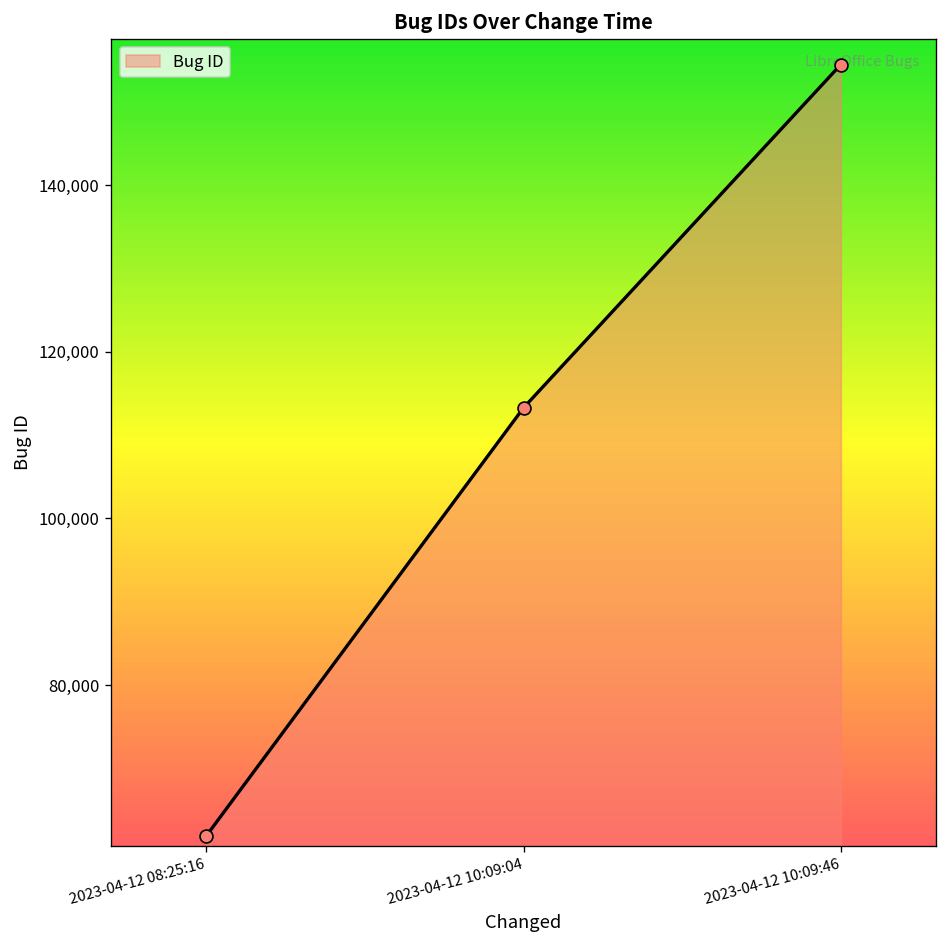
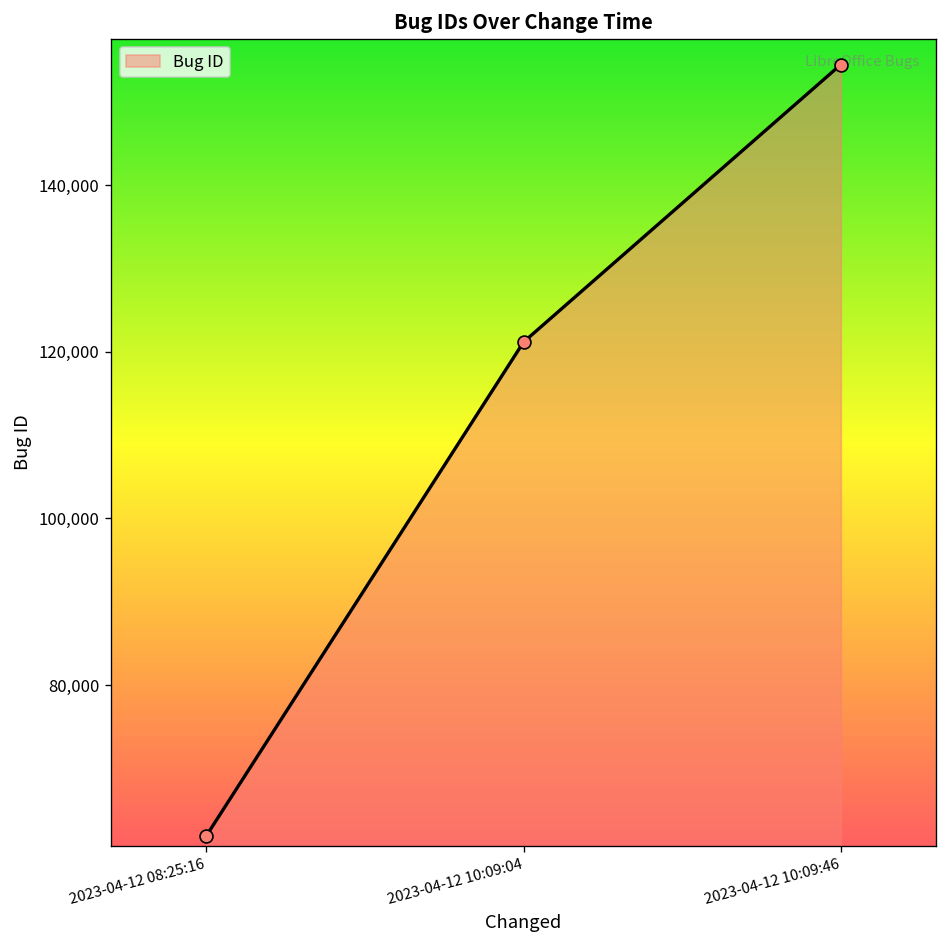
  {
    "2023-04-12 08:25:16": "62,000",
-   "2023-04-12 10:09:04": "113,000",
+   "2023-04-12 10:09:04": "121,000",
    "2023-04-12 10:09:46": "154,000"
  }
